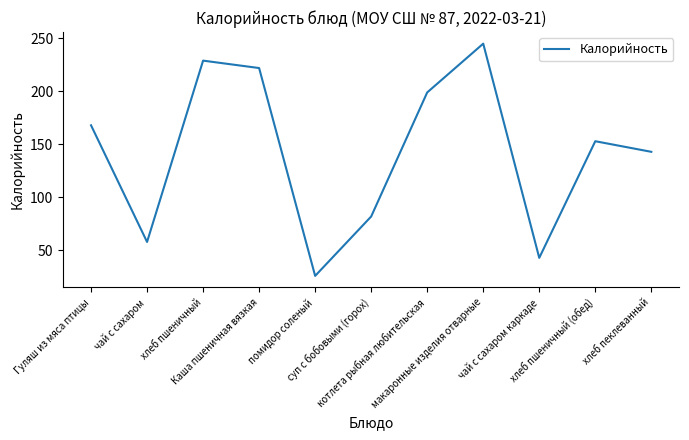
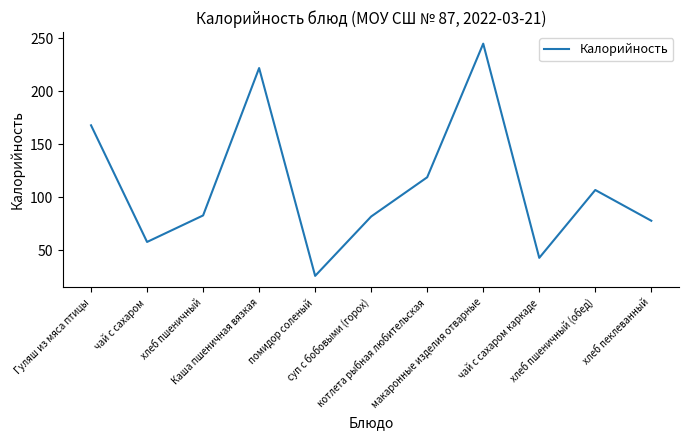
  {
    "Гуляш из мяса птицы": 168,
    "чай с сахаром": 58,
-   "хлеб пшеничный": 229,
+   "хлеб пшеничный": 83,
    "Каша пшеничная вязкая": 222,
    "помидор соленый": 26,
    "суп с бобовыми (горох)": 82,
-   "котлета рыбная любительская": 199,
+   "котлета рыбная любительская": 119,
    "макаронные изделия отварные": 245,
    "чай с сахаром каркаде": 43,
-   "хлеб пшеничный (обед)": 153,
-   "хлеб пеклеванный": 143
+   "хлеб пшеничный (обед)": 107,
+   "хлеб пеклеванный": 78
  }
